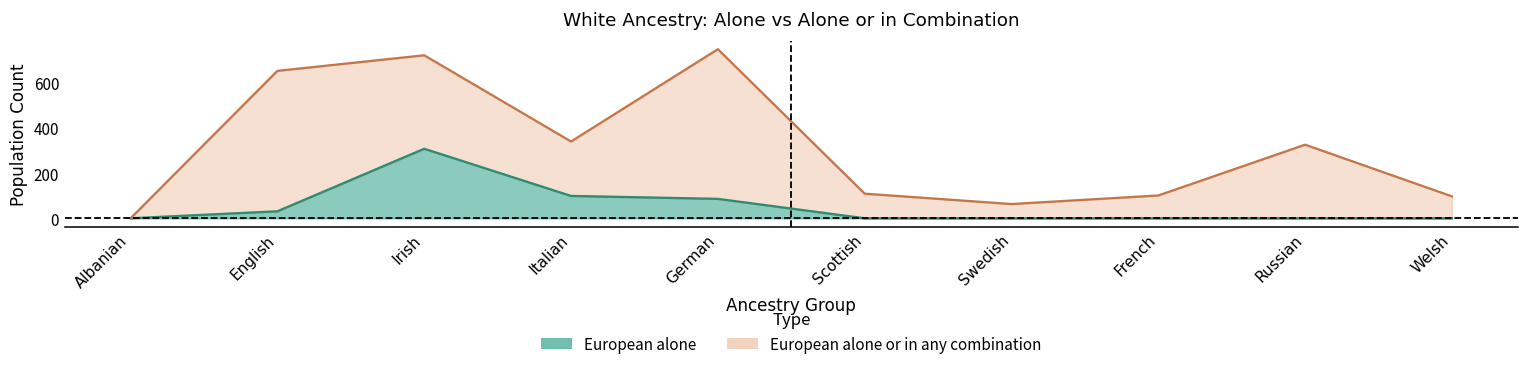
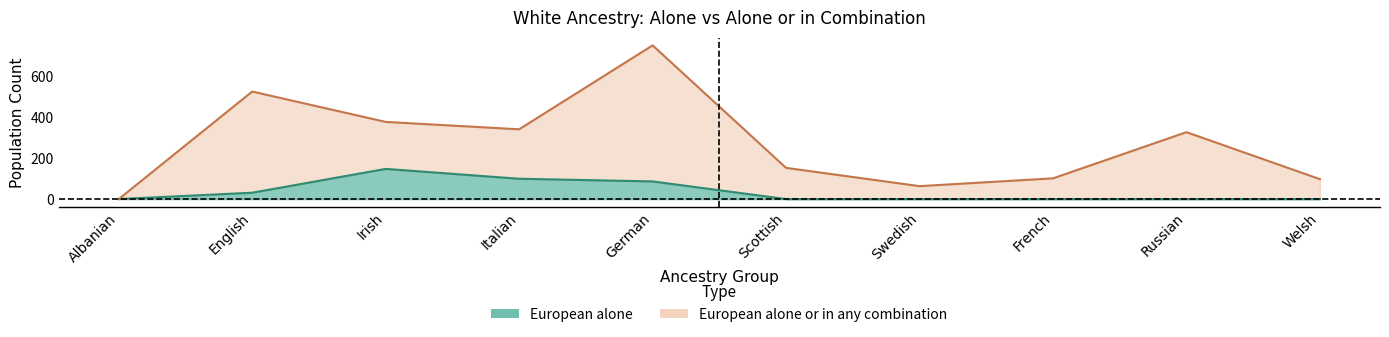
  {
    "European alone": {
      "English": 30,
-     "Irish": 310,
+     "Irish": 150,
      "Italian": 100,
      "German": 90,
      "Scottish": 0,
      "Swedish": 0,
      "French": 0,
      "Russian": 0,
      "Welsh": 0
    },
    "European alone or in any combination": {
-     "English": 650,
-     "Irish": 720,
+     "English": 520,
+     "Irish": 380,
      "Italian": 340,
      "German": 750,
-     "Scottish": 110,
+     "Scottish": 150,
      "Swedish": 60,
      "French": 100,
      "Russian": 330,
      "Welsh": 100
    }
  }
